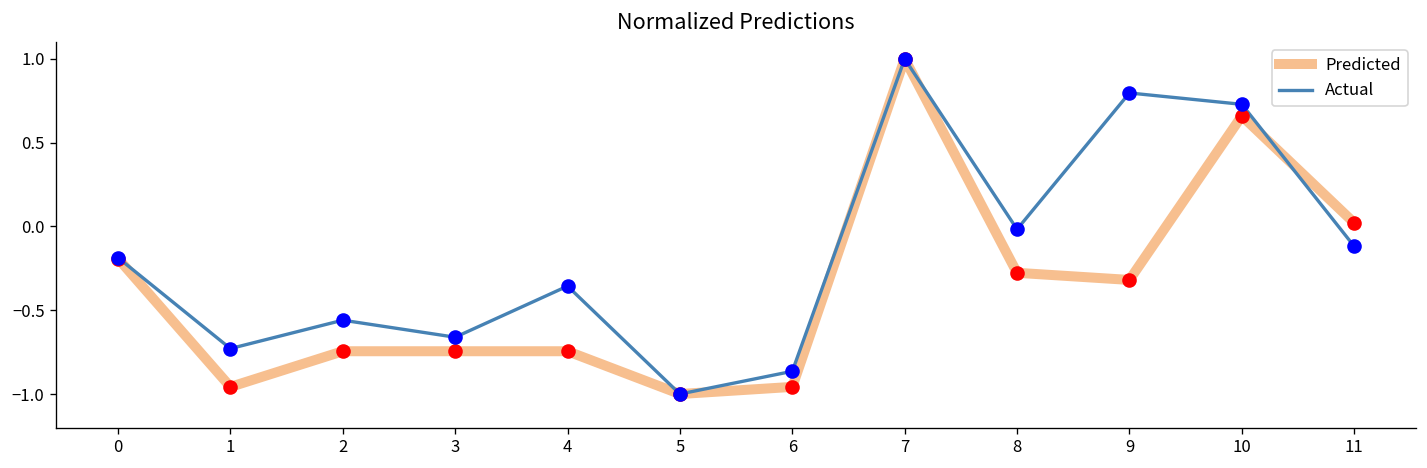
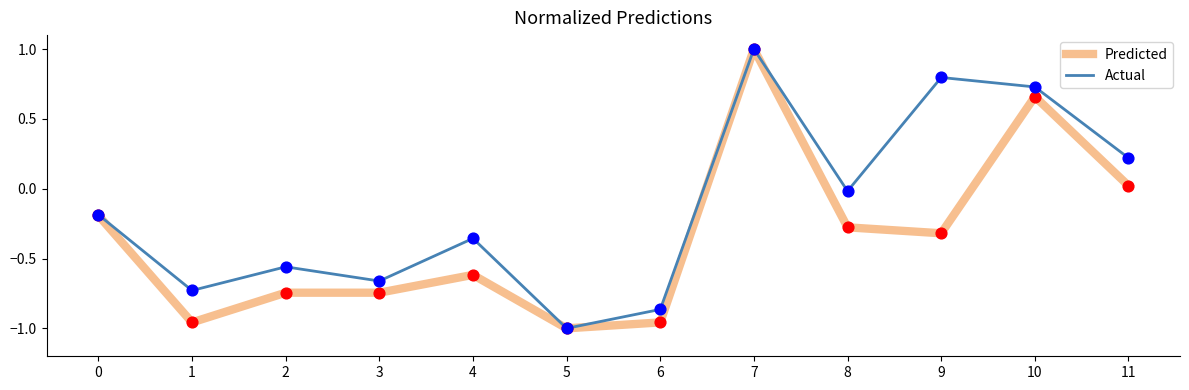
  {
    "Predicted": {
      "1": -0.96,
      "2": -0.74,
      "3": -0.74,
-     "4": -0.74,
+     "4": -0.62,
      "6": -0.96,
      "8": -0.28,
      "9": -0.32,
      "10": 0.66,
      "11": 0.02
    },
    "Actual": {
      "1": -0.73,
      "2": -0.56,
      "3": -0.66,
      "4": -0.36,
      "6": -0.86,
      "8": -0.02,
      "9": 0.80,
      "10": 0.73,
-     "11": -0.12
+     "11": 0.22
    }
  }
